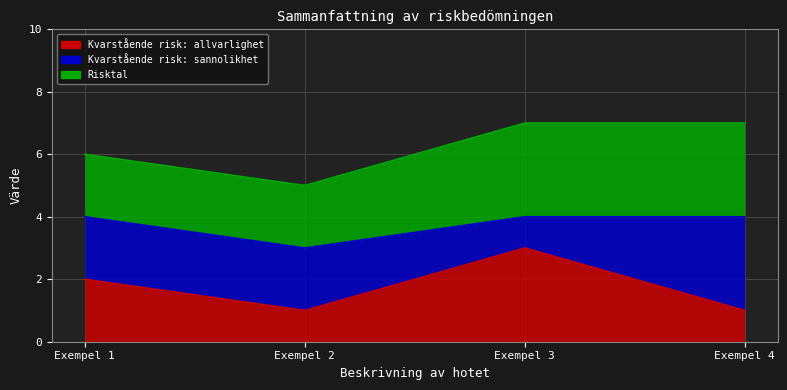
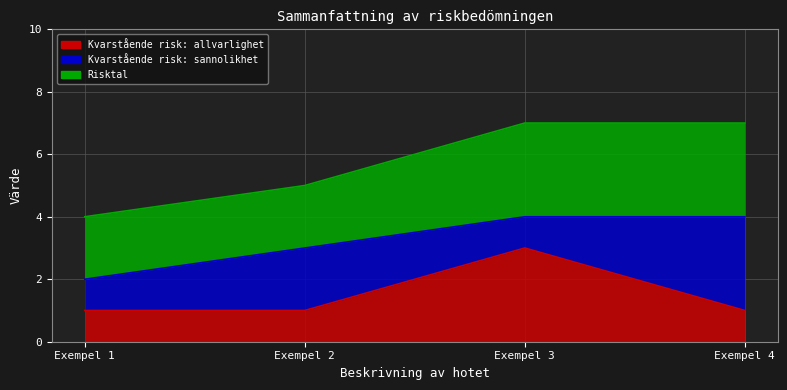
  {
    "Kvarstående risk: allvarlighet": {
-     "Exempel 1": 2,
+     "Exempel 1": 1,
      "Exempel 2": 1,
      "Exempel 3": 3,
      "Exempel 4": 1
    },
    "Kvarstående risk: sannolikhet": {
-     "Exempel 1": 2,
+     "Exempel 1": 1,
      "Exempel 2": 2,
      "Exempel 3": 1,
      "Exempel 4": 3
    },
    "Risktal": {
      "Exempel 1": 2,
      "Exempel 2": 2,
      "Exempel 3": 3,
      "Exempel 4": 3
    }
  }
